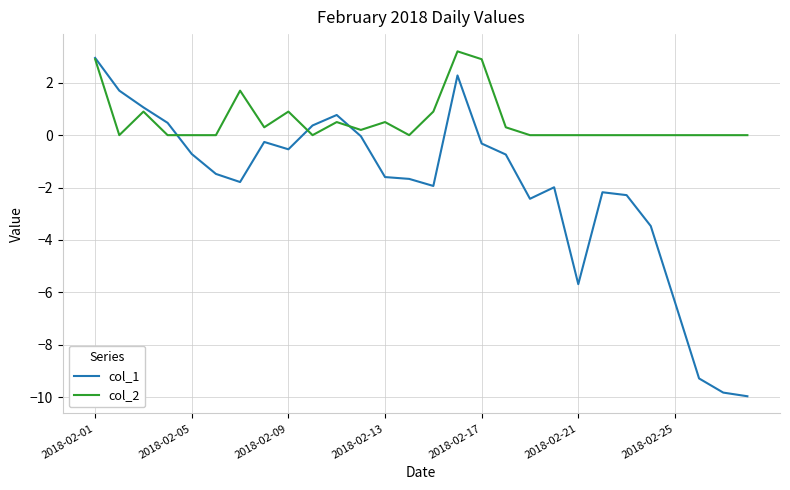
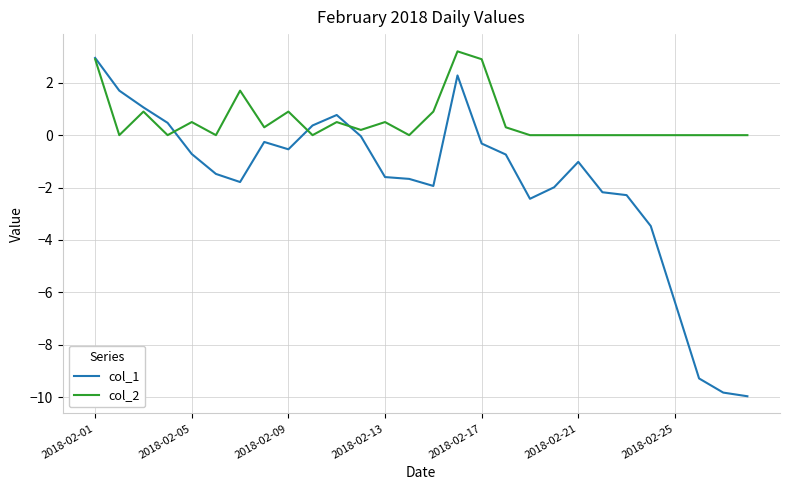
  {
    "col_1": {
      "2018-02-05": -0.7,
      "2018-02-09": -0.5,
      "2018-02-13": -1.6,
      "2018-02-17": -0.3,
-     "2018-02-21": -5.7,
+     "2018-02-21": -1.0,
      "2018-02-25": -6.4
    },
    "col_2": {
-     "2018-02-05": 0.0,
+     "2018-02-05": 0.5,
      "2018-02-09": 0.9,
      "2018-02-13": 0.5,
      "2018-02-17": 2.9,
      "2018-02-21": 0.0,
      "2018-02-25": 0.0
    }
  }
